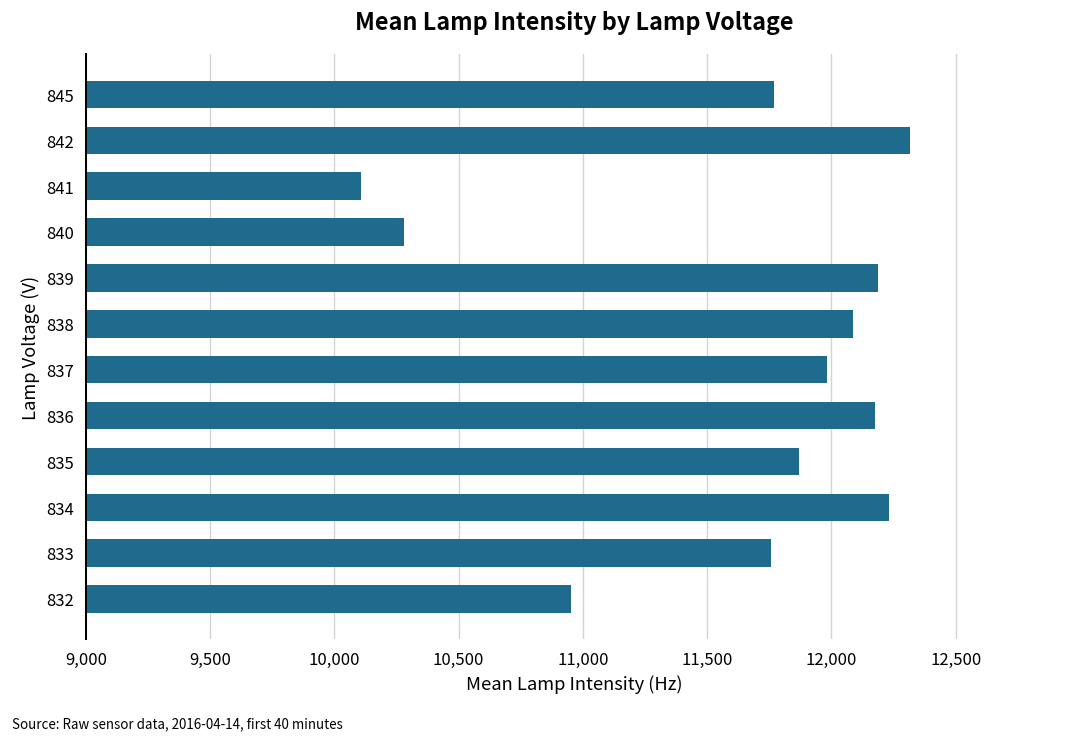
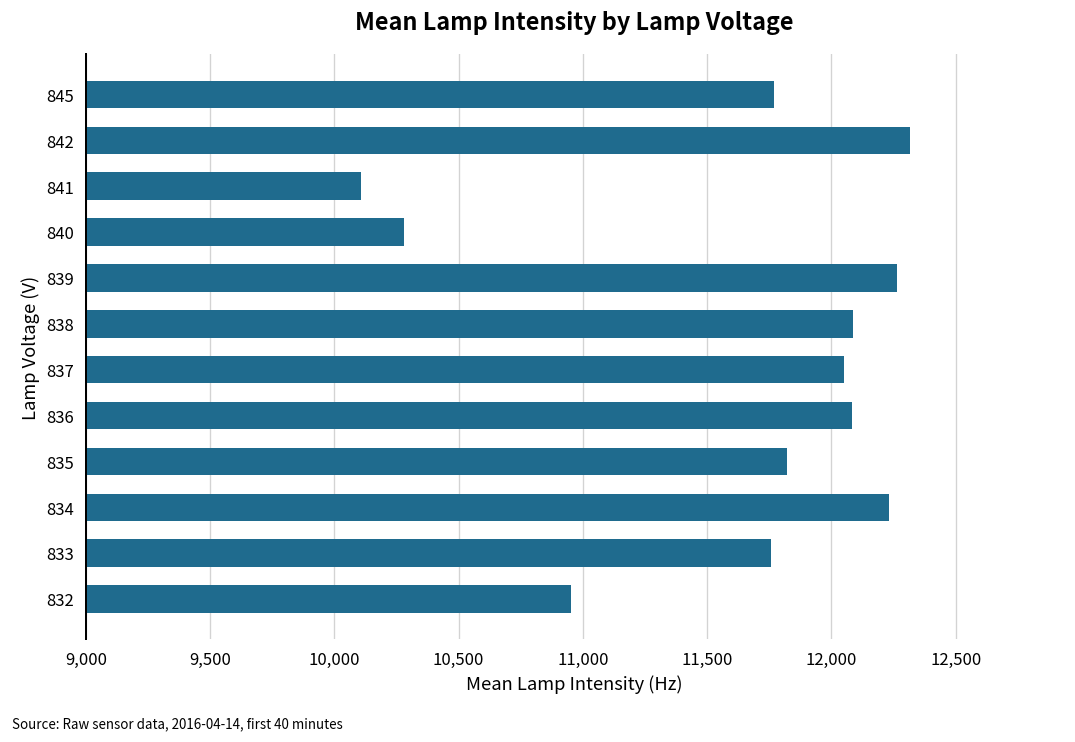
  {
    "845": "11,770",
    "842": "12,320",
    "841": "10,110",
    "840": "10,280",
-   "839": "12,190",
+   "839": "12,260",
    "838": "12,090",
-   "837": "11,980",
-   "836": "12,180",
-   "835": "11,870",
+   "837": "12,050",
+   "836": "12,080",
+   "835": "11,820",
    "834": "12,230",
    "833": "11,760",
    "832": "10,950"
  }
